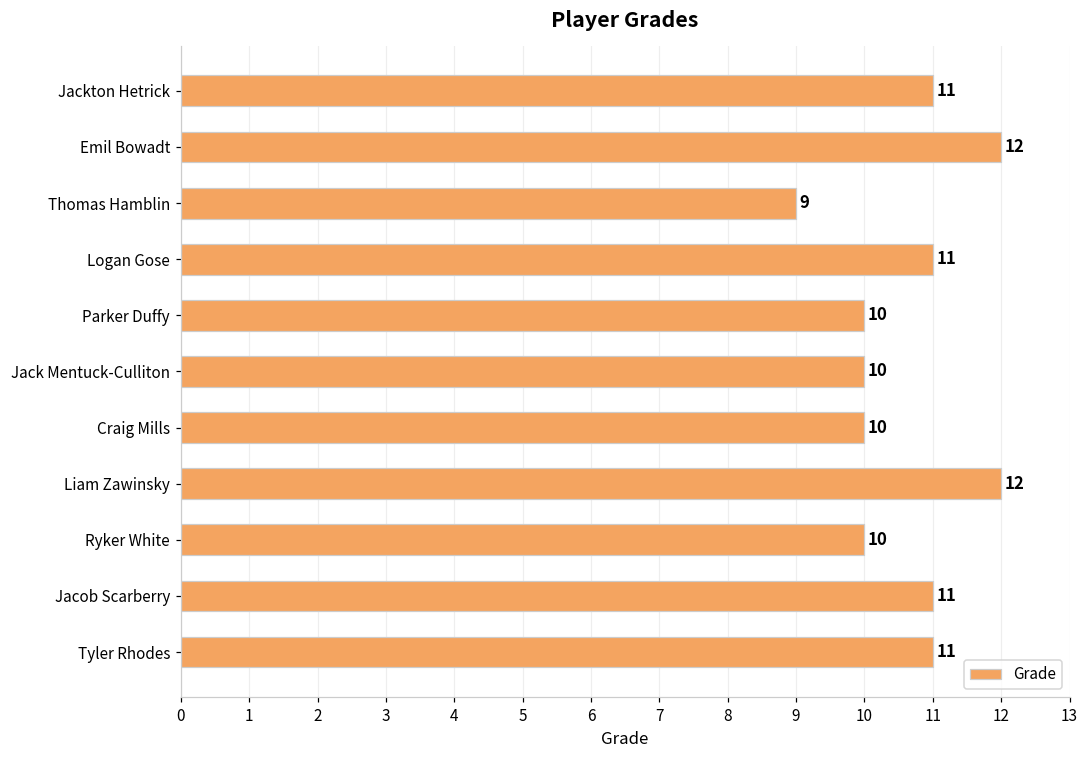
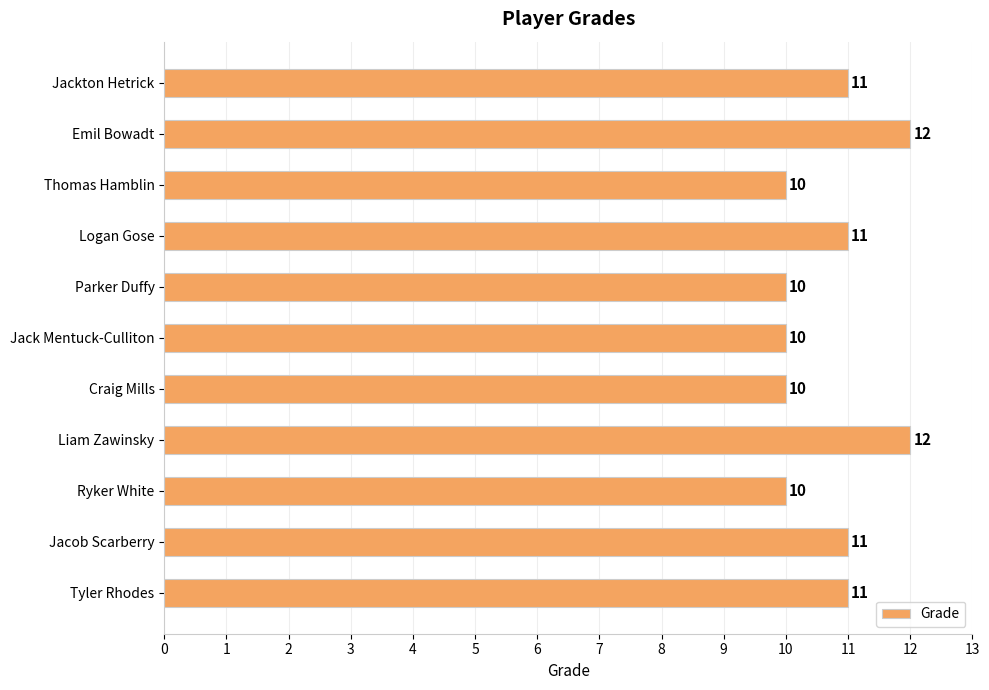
  {
    "Jackton Hetrick": 11,
    "Emil Bowadt": 12,
-   "Thomas Hamblin": 9,
+   "Thomas Hamblin": 10,
    "Logan Gose": 11,
    "Parker Duffy": 10,
    "Jack Mentuck-Culliton": 10,
    "Craig Mills": 10,
    "Liam Zawinsky": 12,
    "Ryker White": 10,
    "Jacob Scarberry": 11,
    "Tyler Rhodes": 11
  }
